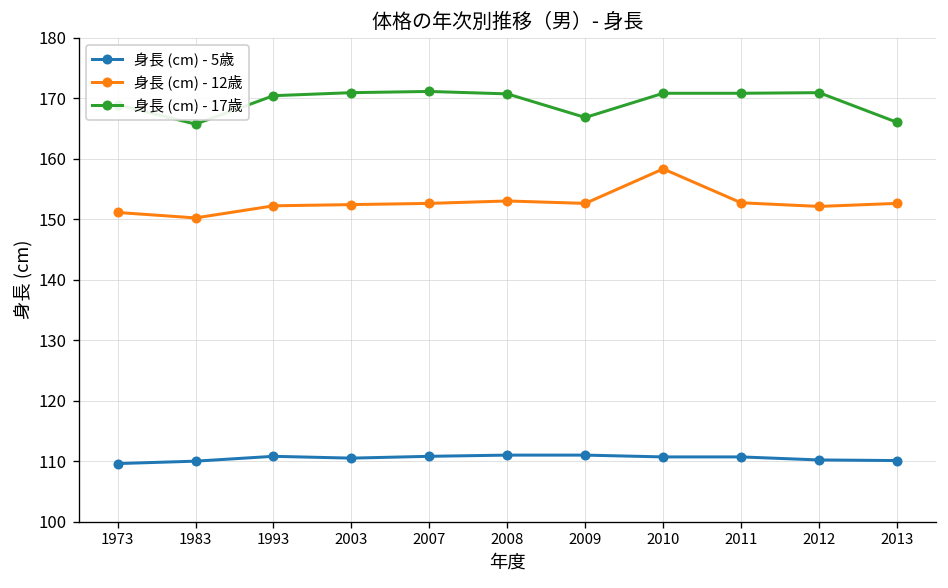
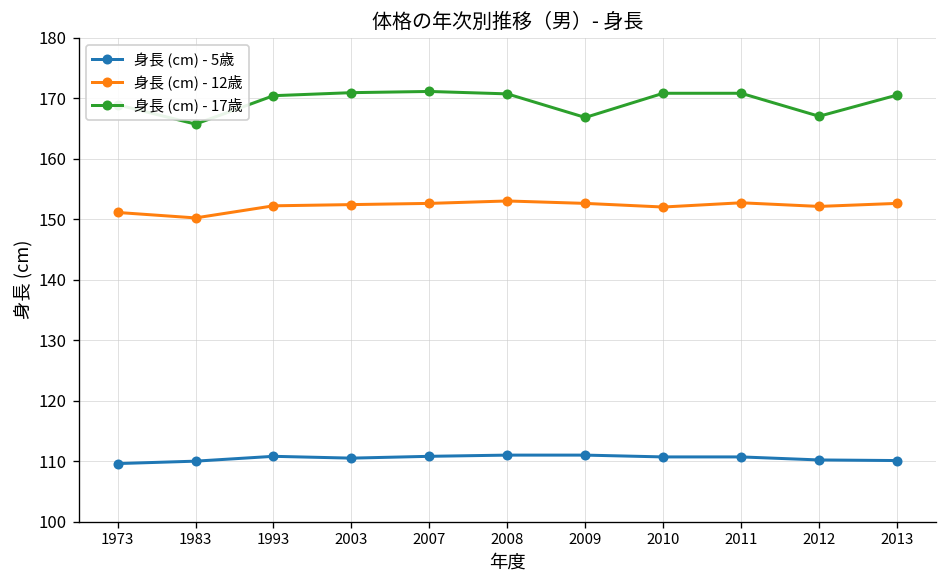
  {
    "身長 (cm) - 5歳": {
      "1973": 110,
      "1983": 110,
      "1993": 111,
      "2003": 111,
      "2007": 111,
      "2008": 111,
      "2009": 111,
      "2010": 111,
      "2011": 111,
      "2012": 110,
      "2013": 110
    },
    "身長 (cm) - 12歳": {
      "1973": 151,
      "1983": 150,
      "1993": 152,
      "2003": 152,
      "2007": 153,
      "2008": 153,
      "2009": 153,
-     "2010": 158,
+     "2010": 152,
      "2011": 153,
      "2012": 152,
      "2013": 153
    },
    "身長 (cm) - 17歳": {
      "1983": 166,
      "1993": 170,
      "2003": 171,
      "2007": 171,
      "2008": 171,
      "2009": 167,
      "2010": 171,
      "2011": 171,
-     "2012": 171,
-     "2013": 166
+     "2012": 167,
+     "2013": 171
    }
  }
